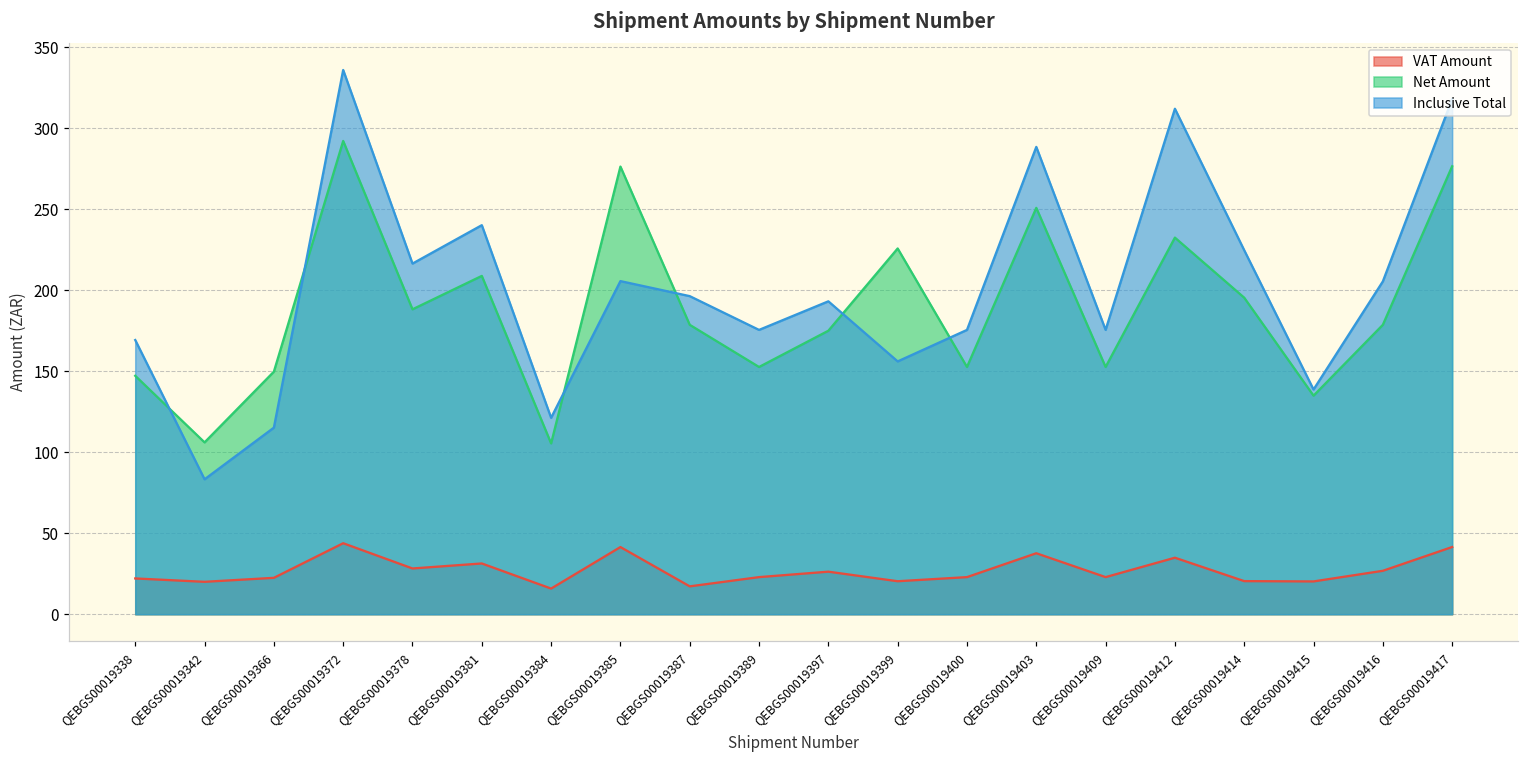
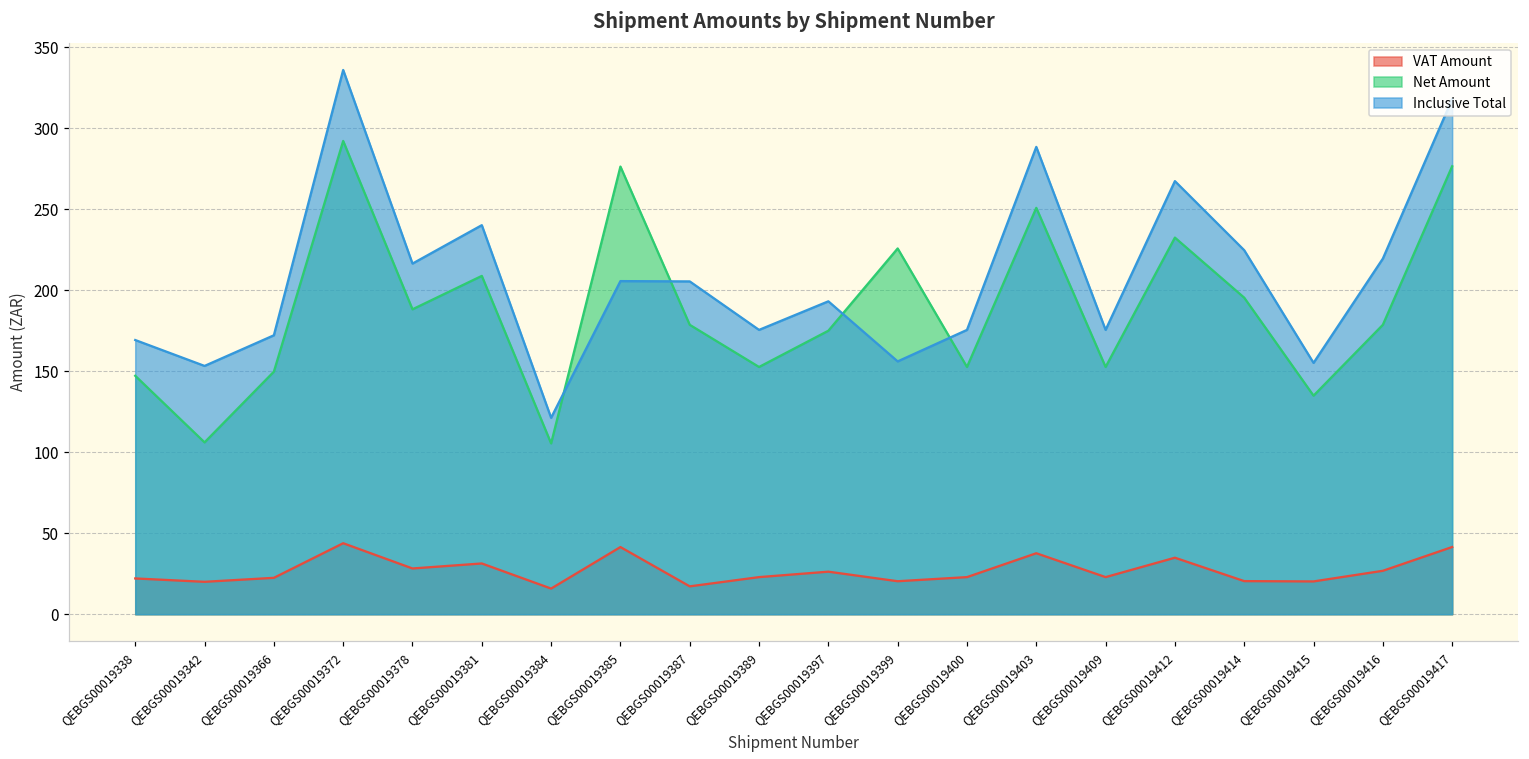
  {
    "VAT Amount": {
      "QEBGS00019338": 22,
      "QEBGS00019342": 20,
      "QEBGS00019366": 22,
      "QEBGS00019372": 44,
      "QEBGS00019378": 28,
      "QEBGS00019381": 31,
      "QEBGS00019384": 16,
      "QEBGS00019385": 41,
      "QEBGS00019387": 17,
      "QEBGS00019389": 23,
      "QEBGS00019397": 26,
      "QEBGS00019399": 20,
      "QEBGS00019400": 23,
      "QEBGS00019403": 38,
      "QEBGS00019409": 23,
      "QEBGS00019412": 35,
      "QEBGS00019414": 20,
      "QEBGS00019415": 20,
      "QEBGS00019416": 27,
      "QEBGS00019417": 41
    },
    "Net Amount": {
      "QEBGS00019338": 147,
      "QEBGS00019342": 106,
      "QEBGS00019366": 150,
      "QEBGS00019372": 292,
      "QEBGS00019378": 188,
      "QEBGS00019381": 209,
      "QEBGS00019384": 105,
      "QEBGS00019385": 276,
      "QEBGS00019387": 179,
      "QEBGS00019389": 153,
      "QEBGS00019397": 175,
      "QEBGS00019399": 226,
      "QEBGS00019400": 153,
      "QEBGS00019403": 251,
      "QEBGS00019409": 153,
      "QEBGS00019412": 233,
      "QEBGS00019414": 195,
      "QEBGS00019415": 135,
      "QEBGS00019416": 179,
      "QEBGS00019417": 277
    },
    "Inclusive Total": {
      "QEBGS00019338": 169,
-     "QEBGS00019342": 83,
-     "QEBGS00019366": 115,
+     "QEBGS00019342": 153,
+     "QEBGS00019366": 172,
      "QEBGS00019372": 336,
      "QEBGS00019378": 217,
      "QEBGS00019381": 240,
      "QEBGS00019384": 121,
      "QEBGS00019385": 206,
-     "QEBGS00019387": 196,
+     "QEBGS00019387": 205,
      "QEBGS00019389": 176,
      "QEBGS00019397": 193,
      "QEBGS00019399": 156,
      "QEBGS00019400": 176,
      "QEBGS00019403": 289,
      "QEBGS00019409": 176,
-     "QEBGS00019412": 312,
+     "QEBGS00019412": 267,
      "QEBGS00019414": 225,
-     "QEBGS00019415": 139,
-     "QEBGS00019416": 205
+     "QEBGS00019415": 155,
+     "QEBGS00019416": 220
    }
  }
